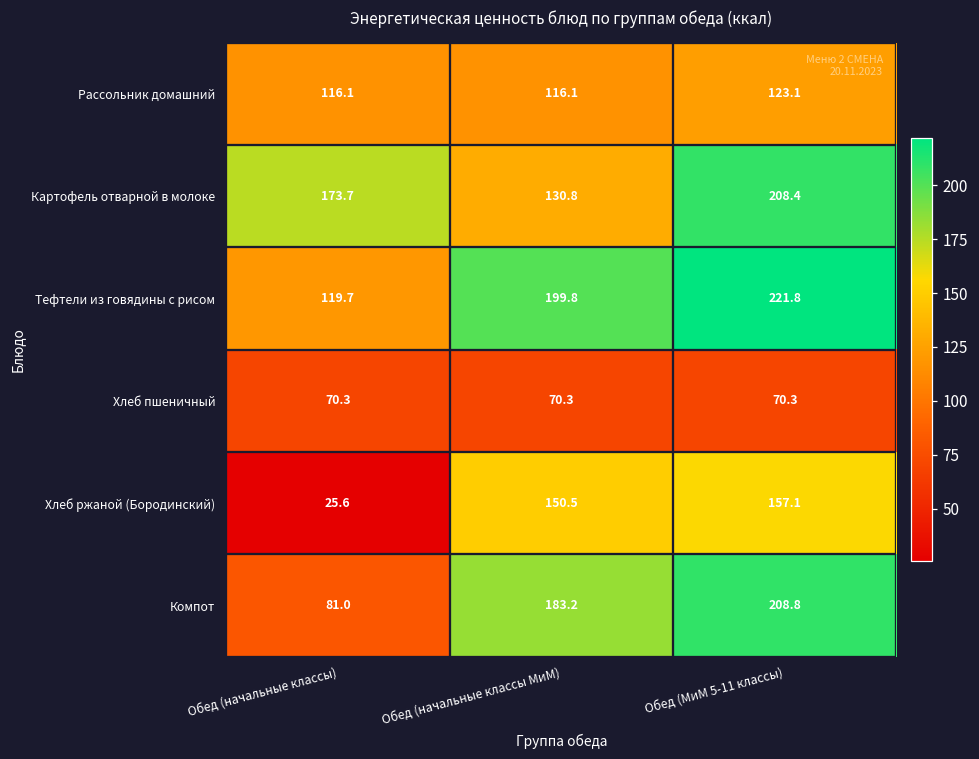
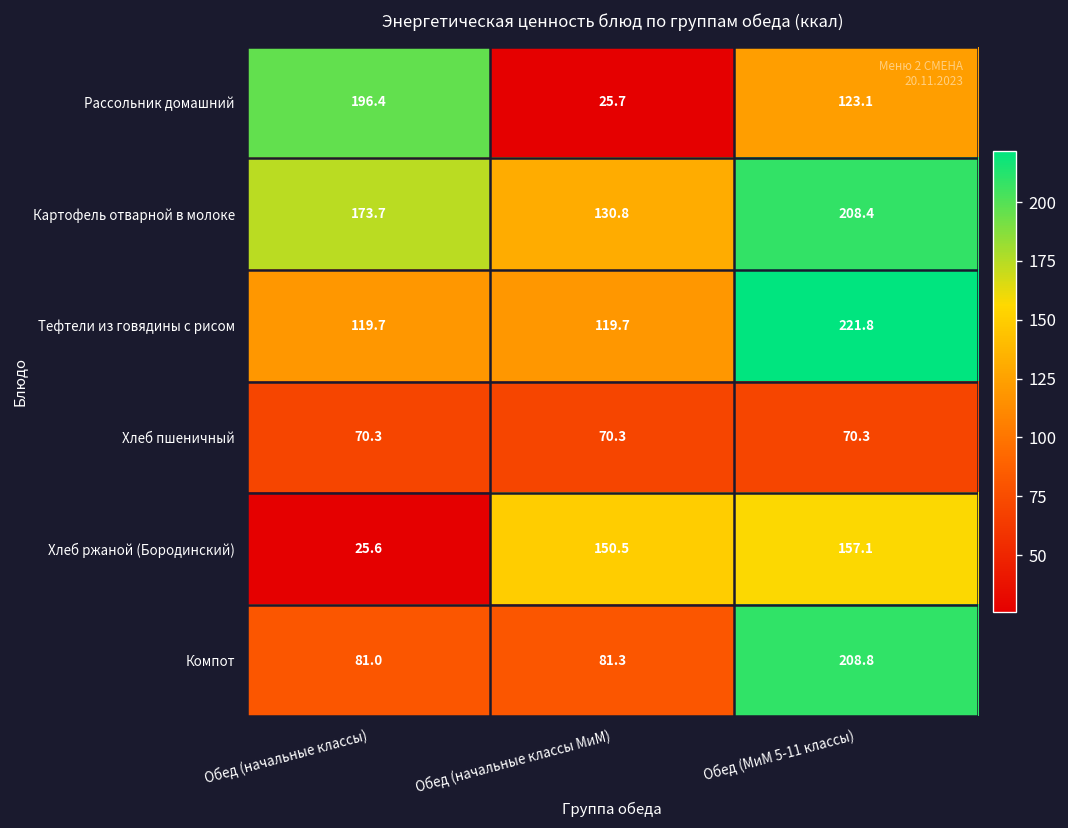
  {
    "Рассольник домашний": {
-     "Обед (начальные классы)": 116.1,
-     "Обед (начальные классы МиМ)": 116.1
+     "Обед (начальные классы)": 196.4,
+     "Обед (начальные классы МиМ)": 25.7
    },
    "Картофель отварной в молоке": {
      "Обед (начальные классы)": 173.7,
      "Обед (начальные классы МиМ)": 130.8,
      "Обед (МиМ 5-11 классы)": 208.4
    },
    "Тефтели из говядины с рисом": {
      "Обед (начальные классы)": 119.7,
-     "Обед (начальные классы МиМ)": 199.8,
+     "Обед (начальные классы МиМ)": 119.7,
      "Обед (МиМ 5-11 классы)": 221.8
    },
    "Хлеб пшеничный": {
      "Обед (начальные классы)": 70.3,
      "Обед (начальные классы МиМ)": 70.3,
      "Обед (МиМ 5-11 классы)": 70.3
    },
    "Хлеб ржаной (Бородинский)": {
      "Обед (начальные классы)": 25.6,
      "Обед (начальные классы МиМ)": 150.5,
      "Обед (МиМ 5-11 классы)": 157.1
    },
    "Компот": {
      "Обед (начальные классы)": 81.0,
-     "Обед (начальные классы МиМ)": 183.2,
+     "Обед (начальные классы МиМ)": 81.3,
      "Обед (МиМ 5-11 классы)": 208.8
    }
  }
